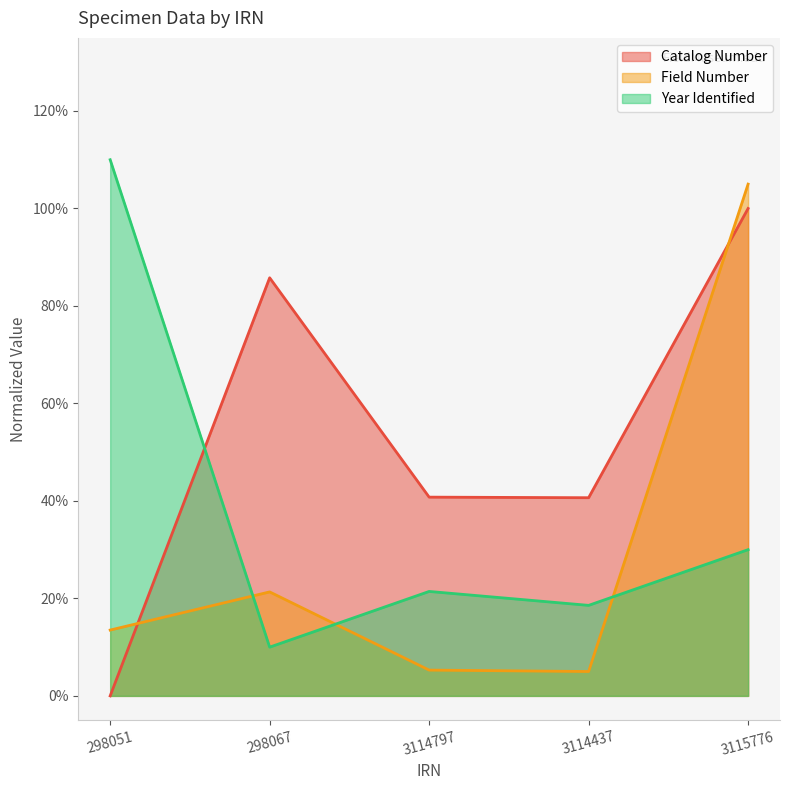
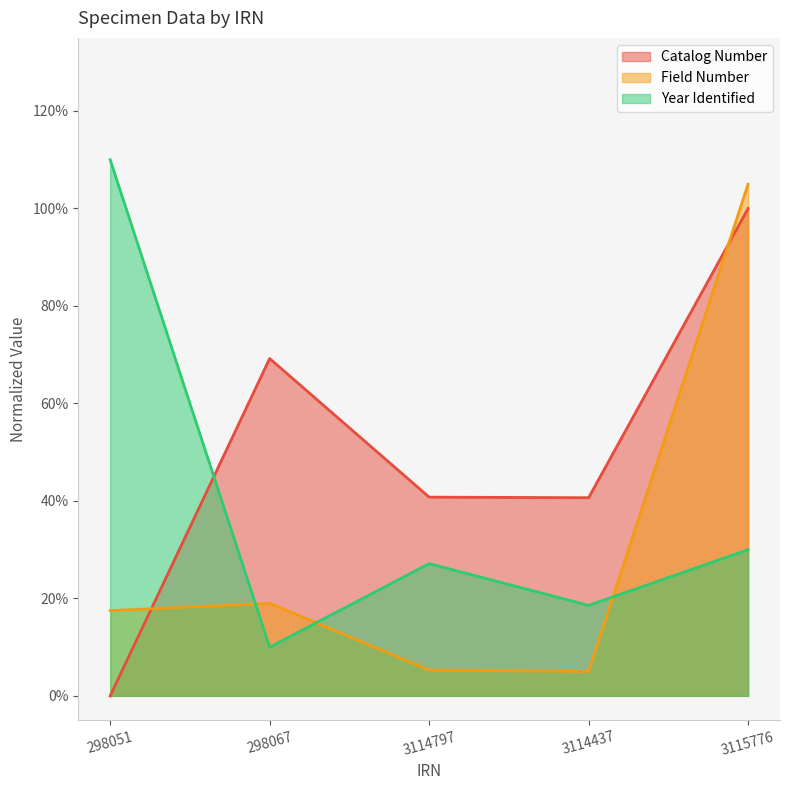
  {
    "Catalog Number": {
      "298051": "0%",
-     "298067": "86%",
+     "298067": "69%",
      "3114797": "41%",
      "3114437": "41%",
      "3115776": "100%"
    },
    "Field Number": {
-     "298051": "14%",
-     "298067": "21%",
+     "298051": "17%",
+     "298067": "19%",
      "3114797": "5%",
      "3114437": "5%",
      "3115776": "105%"
    },
    "Year Identified": {
      "298051": "110%",
      "298067": "10%",
-     "3114797": "21%",
+     "3114797": "27%",
      "3114437": "19%",
      "3115776": "30%"
    }
  }
